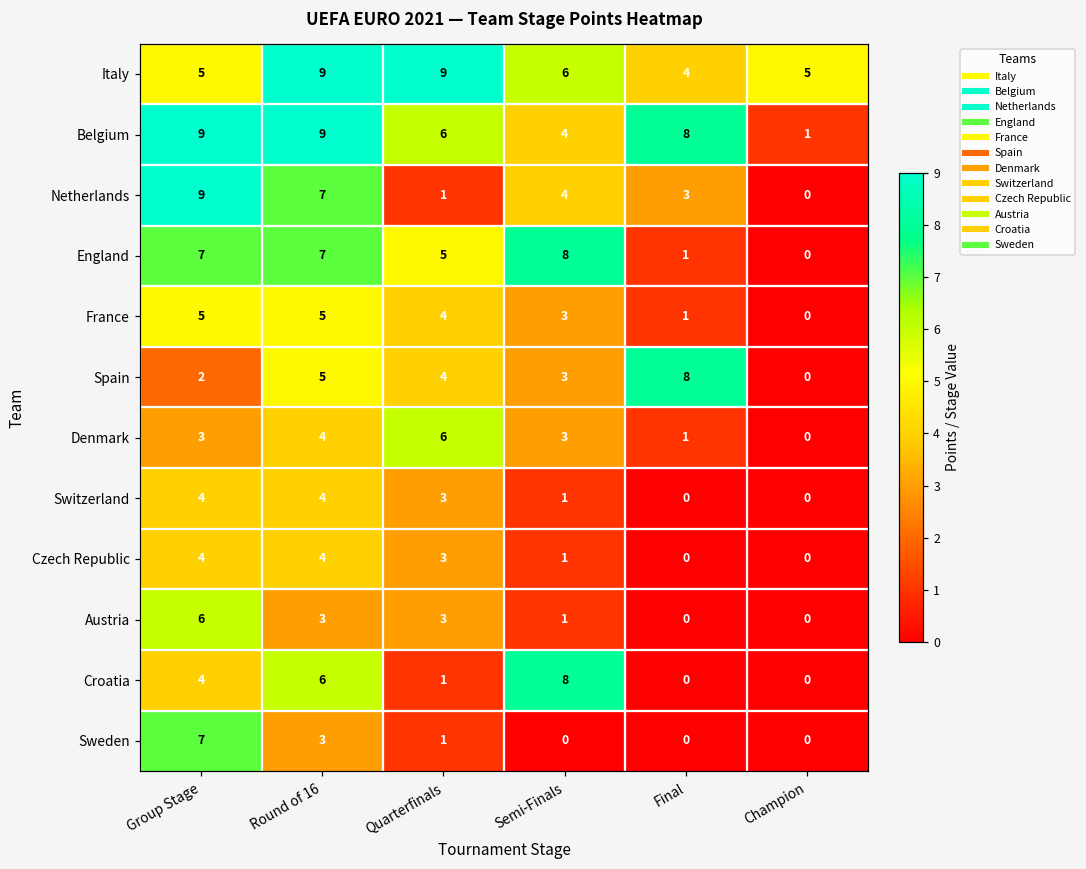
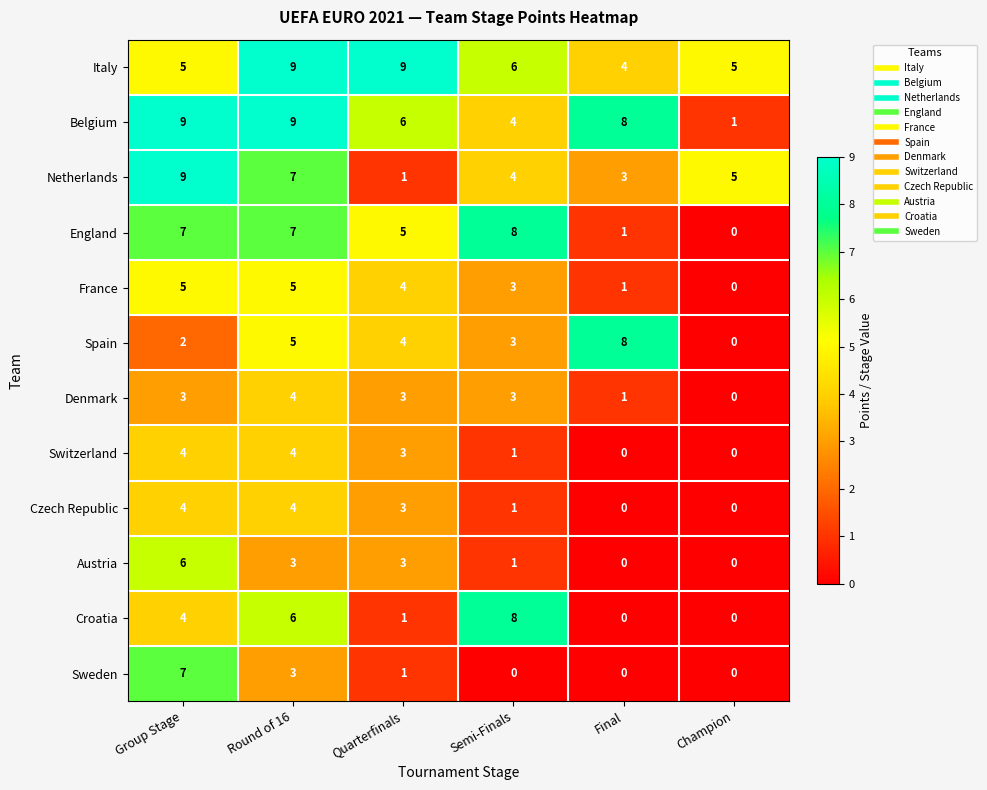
  {
    "Italy": {
      "Group Stage": 5,
      "Round of 16": 9,
      "Quarterfinals": 9,
      "Semi-Finals": 6,
      "Final": 4,
      "Champion": 5
    },
    "Belgium": {
      "Group Stage": 9,
      "Round of 16": 9,
      "Quarterfinals": 6,
      "Semi-Finals": 4,
      "Final": 8,
      "Champion": 1
    },
    "Netherlands": {
      "Group Stage": 9,
      "Round of 16": 7,
      "Quarterfinals": 1,
      "Semi-Finals": 4,
      "Final": 3,
-     "Champion": 0
+     "Champion": 5
    },
    "England": {
      "Group Stage": 7,
      "Round of 16": 7,
      "Quarterfinals": 5,
      "Semi-Finals": 8,
      "Final": 1,
      "Champion": 0
    },
    "France": {
      "Group Stage": 5,
      "Round of 16": 5,
      "Quarterfinals": 4,
      "Semi-Finals": 3,
      "Final": 1,
      "Champion": 0
    },
    "Spain": {
      "Group Stage": 2,
      "Round of 16": 5,
      "Quarterfinals": 4,
      "Semi-Finals": 3,
      "Final": 8,
      "Champion": 0
    },
    "Denmark": {
      "Group Stage": 3,
      "Round of 16": 4,
-     "Quarterfinals": 6,
+     "Quarterfinals": 3,
      "Semi-Finals": 3,
      "Final": 1,
      "Champion": 0
    },
    "Switzerland": {
      "Group Stage": 4,
      "Round of 16": 4,
      "Quarterfinals": 3,
      "Semi-Finals": 1,
      "Final": 0,
      "Champion": 0
    },
    "Czech Republic": {
      "Group Stage": 4,
      "Round of 16": 4,
      "Quarterfinals": 3,
      "Semi-Finals": 1,
      "Final": 0,
      "Champion": 0
    },
    "Austria": {
      "Group Stage": 6,
      "Round of 16": 3,
      "Quarterfinals": 3,
      "Semi-Finals": 1,
      "Final": 0,
      "Champion": 0
    },
    "Croatia": {
      "Group Stage": 4,
      "Round of 16": 6,
      "Quarterfinals": 1,
      "Semi-Finals": 8,
      "Final": 0,
      "Champion": 0
    },
    "Sweden": {
      "Group Stage": 7,
      "Round of 16": 3,
      "Quarterfinals": 1,
      "Semi-Finals": 0,
      "Final": 0,
      "Champion": 0
    }
  }
